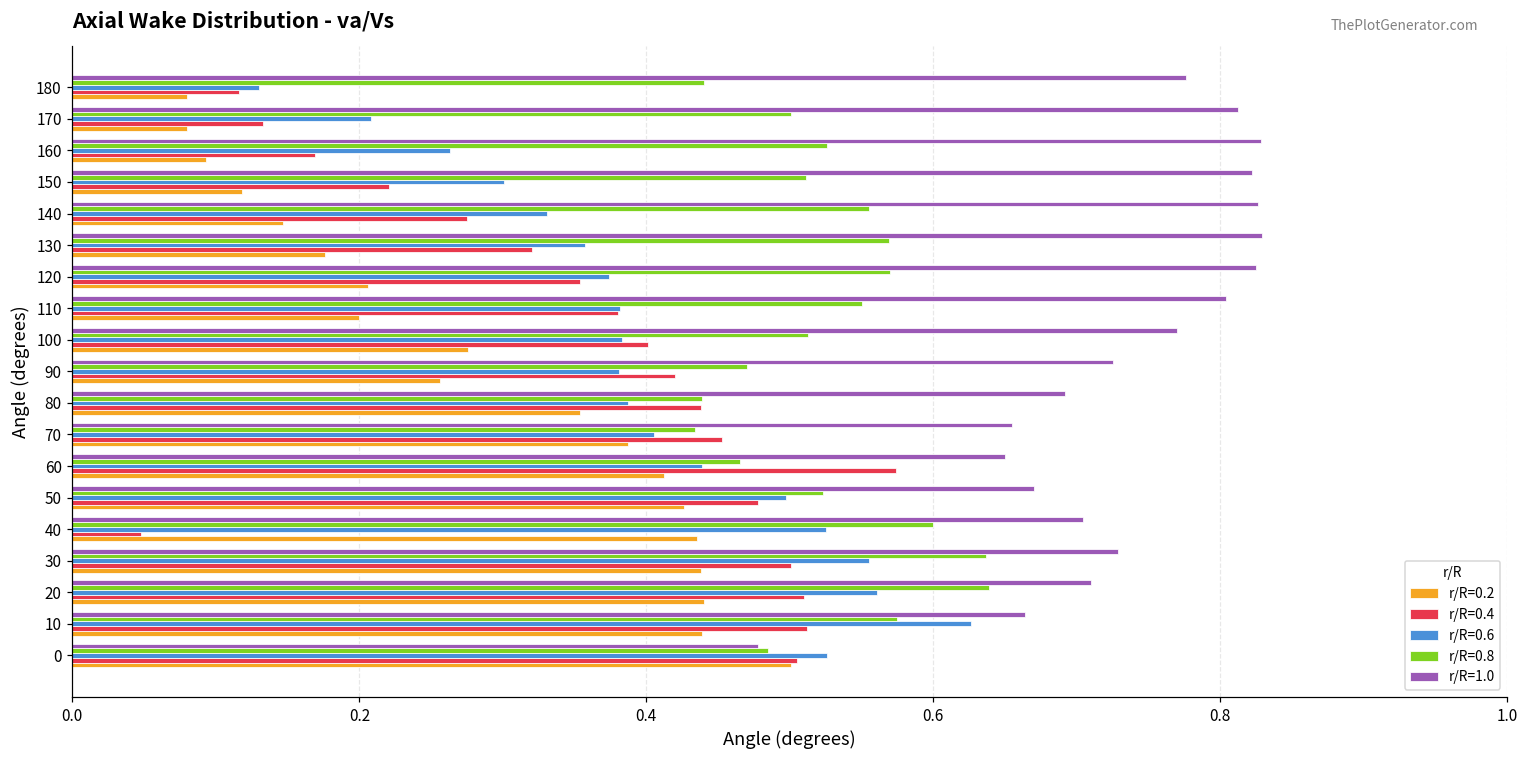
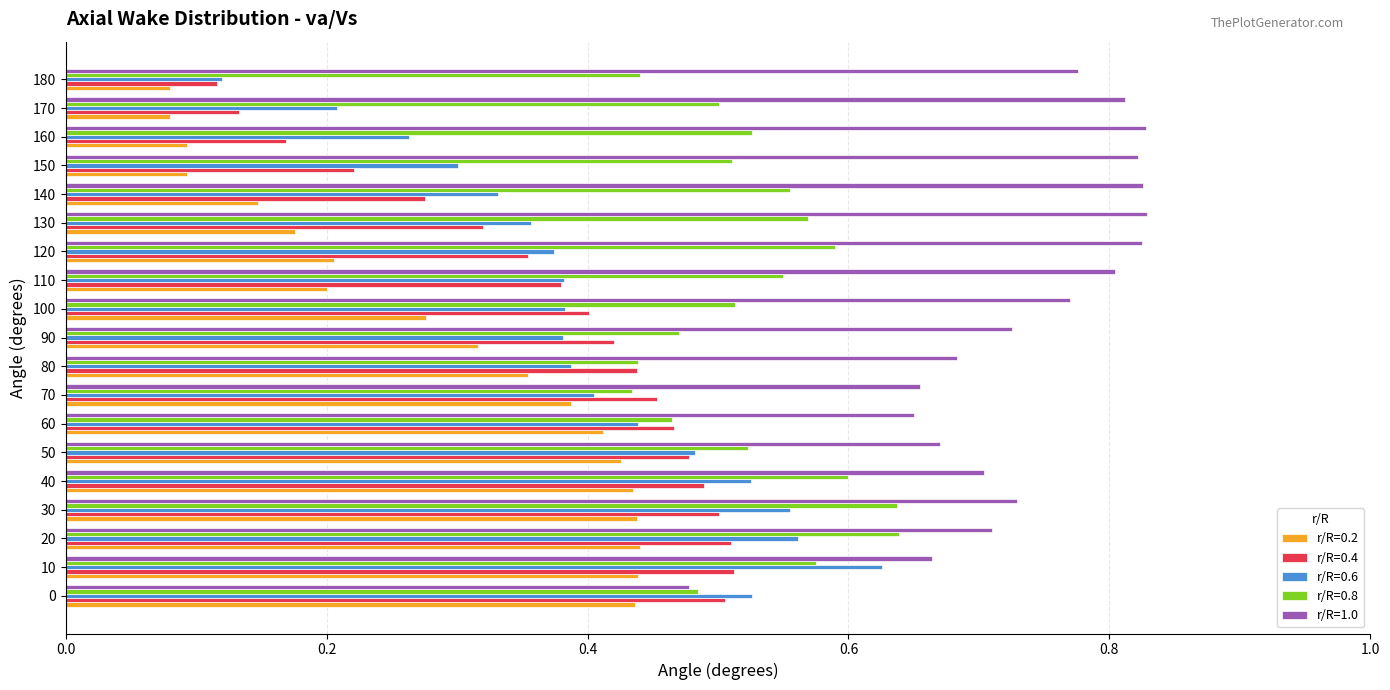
  {
    "r/R=0.2": {
      "180": 0.080,
      "170": 0.080,
      "160": 0.093,
-     "150": 0.118,
+     "150": 0.093,
      "140": 0.147,
      "130": 0.176,
      "120": 0.206,
      "110": 0.200,
      "100": 0.276,
-     "90": 0.256,
+     "90": 0.316,
      "80": 0.354,
      "70": 0.387,
      "60": 0.412,
      "50": 0.426,
      "40": 0.435,
      "30": 0.438,
      "20": 0.440,
      "10": 0.439,
-     "0": 0.501
+     "0": 0.436
    },
    "r/R=0.4": {
      "180": 0.116,
      "170": 0.133,
      "160": 0.169,
      "150": 0.221,
      "140": 0.275,
      "130": 0.320,
      "120": 0.354,
      "110": 0.380,
      "100": 0.401,
      "90": 0.420,
      "80": 0.438,
      "70": 0.453,
-     "60": 0.574,
+     "60": 0.466,
      "50": 0.478,
-     "40": 0.048,
+     "40": 0.489,
      "30": 0.501,
      "20": 0.510,
      "10": 0.512,
      "0": 0.505
    },
    "r/R=0.6": {
-     "180": 0.13,
+     "180": 0.12,
      "170": 0.208,
      "160": 0.263,
      "150": 0.301,
      "140": 0.331,
      "130": 0.357,
      "120": 0.374,
      "110": 0.382,
      "100": 0.383,
      "90": 0.381,
      "80": 0.387,
      "70": 0.405,
      "60": 0.439,
-     "50": 0.497,
+     "50": 0.482,
      "40": 0.525,
      "30": 0.555,
      "20": 0.561,
      "10": 0.626,
      "0": 0.526
    },
    "r/R=0.8": {
      "180": 0.44,
      "170": 0.50,
      "160": 0.526,
      "150": 0.51,
      "140": 0.555,
      "130": 0.57,
-     "120": 0.57,
+     "120": 0.59,
      "110": 0.55,
      "100": 0.513,
      "90": 0.47,
      "80": 0.44,
      "70": 0.434,
      "60": 0.465,
      "50": 0.523,
      "40": 0.60,
      "30": 0.637,
      "20": 0.64,
      "10": 0.575,
      "0": 0.485
    },
    "r/R=1.0": {
      "180": 0.776,
      "170": 0.812,
      "160": 0.828,
      "150": 0.822,
      "140": 0.826,
      "130": 0.829,
      "120": 0.825,
      "110": 0.804,
      "100": 0.770,
      "90": 0.725,
-     "80": 0.692,
+     "80": 0.683,
      "70": 0.655,
      "60": 0.650,
      "50": 0.670,
      "40": 0.704,
      "30": 0.729,
      "20": 0.710,
      "10": 0.664,
      "0": 0.478
    }
  }
